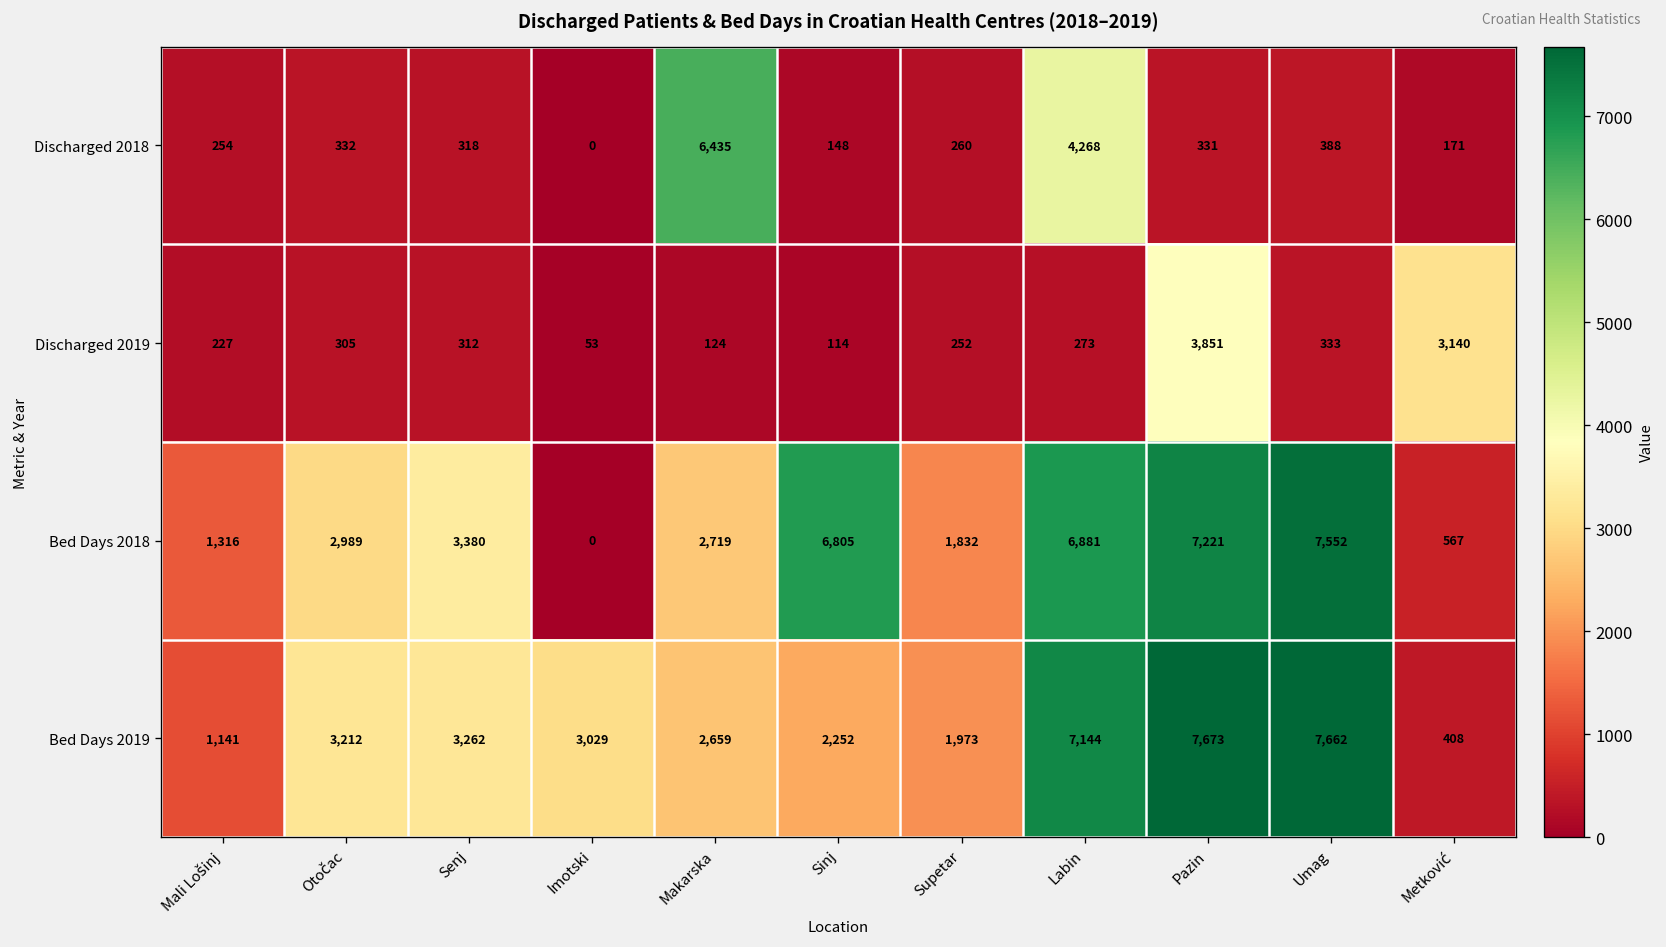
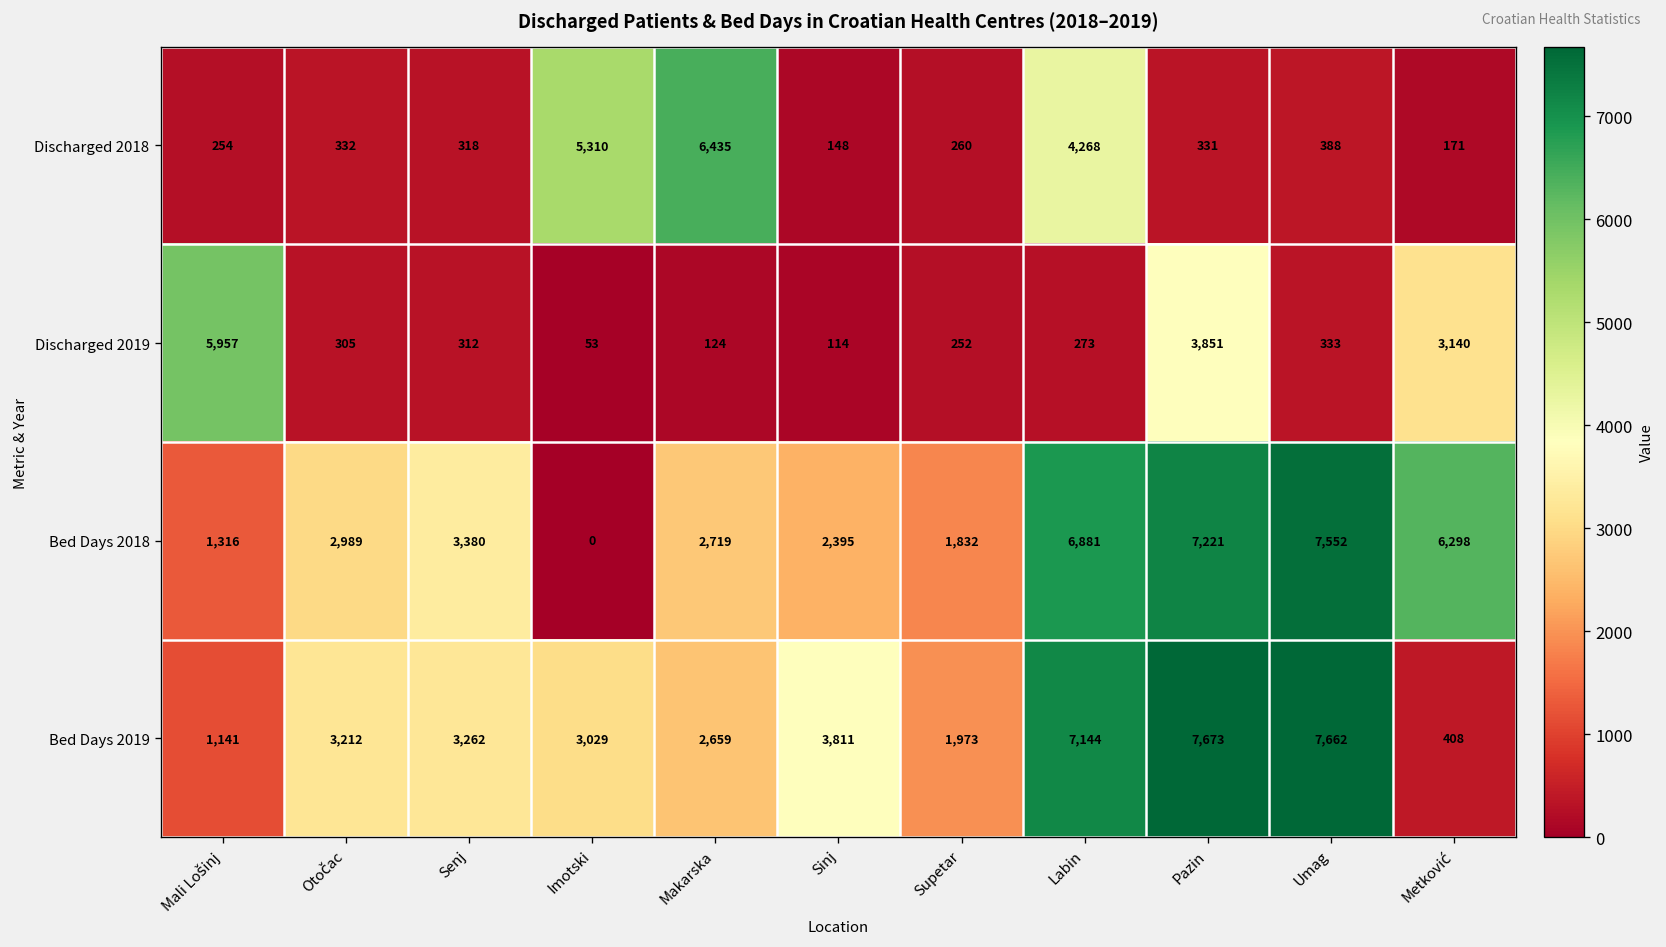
  {
    "Discharged 2018": {
      "Mali Lošinj": "254",
      "Otočac": "332",
      "Senj": "318",
-     "Imotski": "0",
+     "Imotski": "5,310",
      "Makarska": "6,435",
      "Sinj": "148",
      "Supetar": "260",
      "Labin": "4,268",
      "Pazin": "331",
      "Umag": "388",
      "Metković": "171"
    },
    "Discharged 2019": {
-     "Mali Lošinj": "227",
+     "Mali Lošinj": "5,957",
      "Otočac": "305",
      "Senj": "312",
      "Imotski": "53",
      "Makarska": "124",
      "Sinj": "114",
      "Supetar": "252",
      "Labin": "273",
      "Pazin": "3,851",
      "Umag": "333",
      "Metković": "3,140"
    },
    "Bed Days 2018": {
      "Mali Lošinj": "1,316",
      "Otočac": "2,989",
      "Senj": "3,380",
      "Imotski": "0",
      "Makarska": "2,719",
-     "Sinj": "6,805",
+     "Sinj": "2,395",
      "Supetar": "1,832",
      "Labin": "6,881",
      "Pazin": "7,221",
      "Umag": "7,552",
-     "Metković": "567"
+     "Metković": "6,298"
    },
    "Bed Days 2019": {
      "Mali Lošinj": "1,141",
      "Otočac": "3,212",
      "Senj": "3,262",
      "Imotski": "3,029",
      "Makarska": "2,659",
-     "Sinj": "2,252",
+     "Sinj": "3,811",
      "Supetar": "1,973",
      "Labin": "7,144",
      "Pazin": "7,673",
      "Umag": "7,662",
      "Metković": "408"
    }
  }
